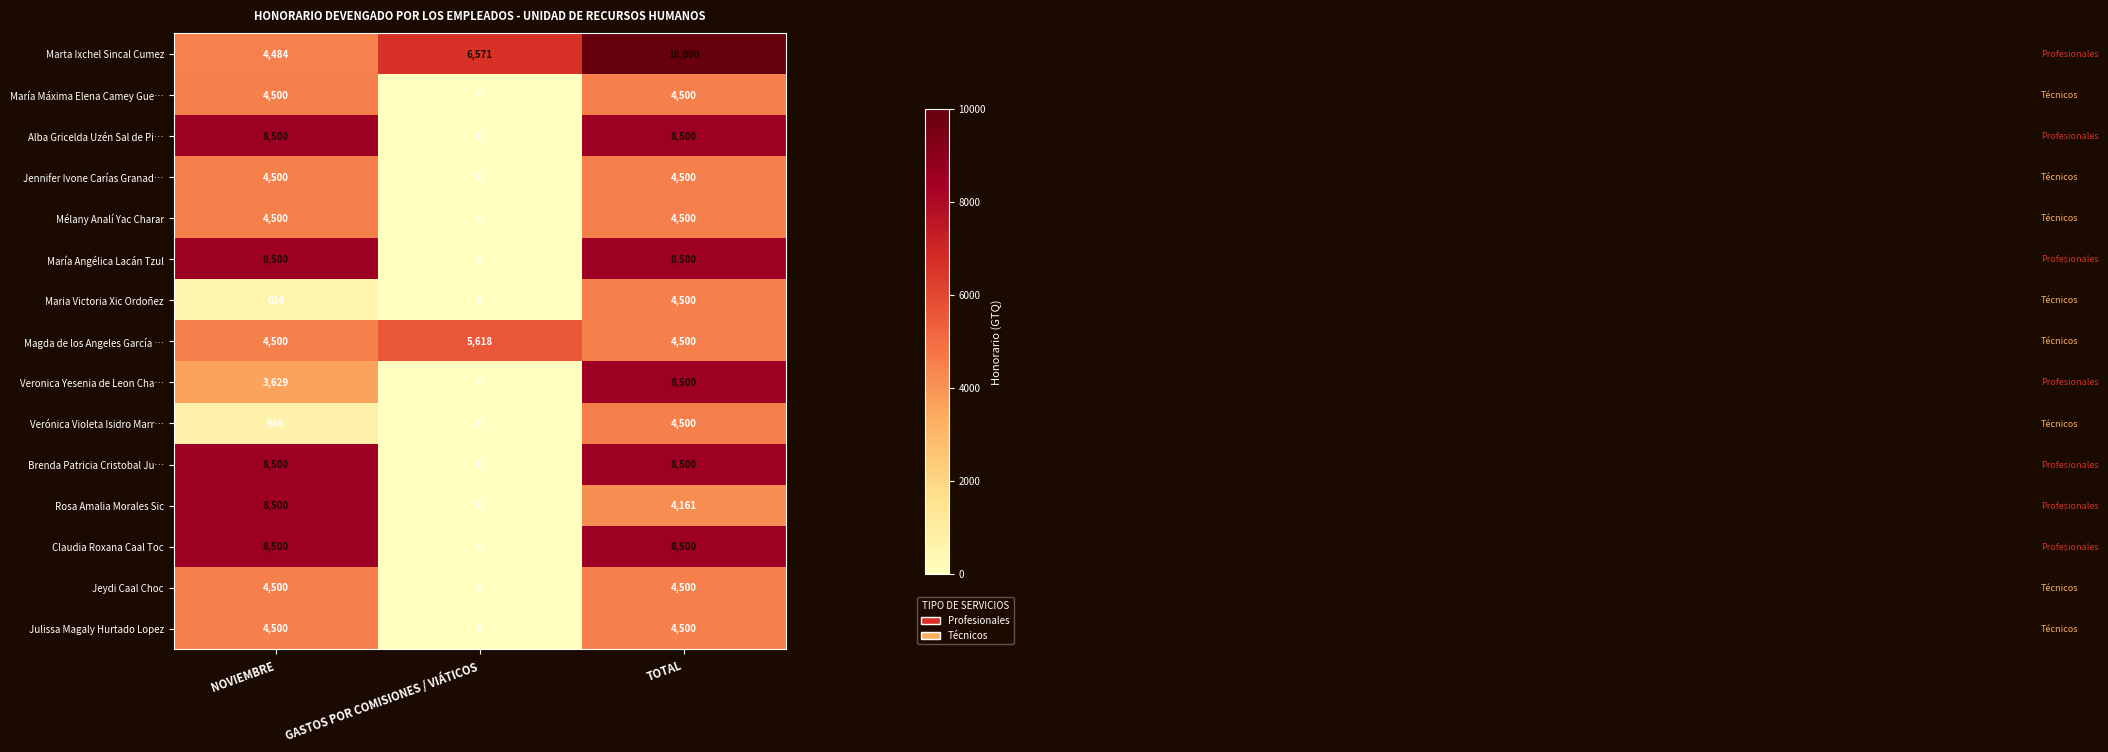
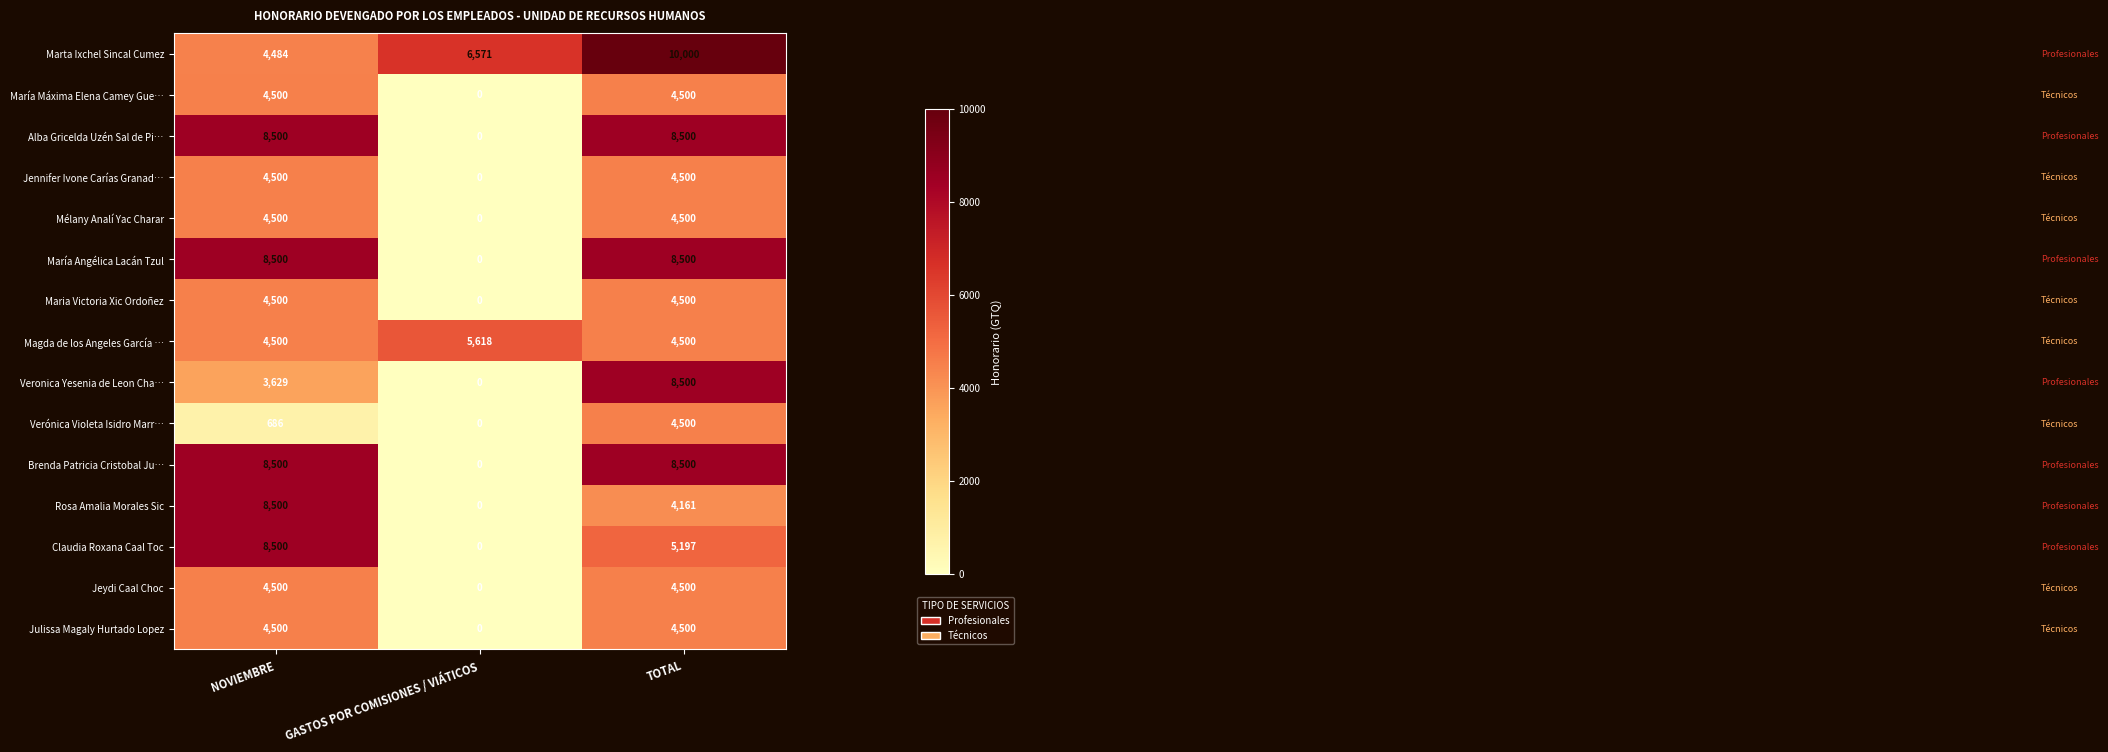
  {
    "Marta Ixchel Sincal Cumez": {
      "NOVIEMBRE": "4,484",
      "GASTOS POR COMISIONES / VIÁTICOS": "6,571",
      "TOTAL": "10,000"
    },
    "María Máxima Elena Camey Gue…": {
      "NOVIEMBRE": "4,500",
      "GASTOS POR COMISIONES / VIÁTICOS": "0",
      "TOTAL": "4,500"
    },
    "Alba Gricelda Uzén Sal de Pi…": {
      "NOVIEMBRE": "8,500",
      "GASTOS POR COMISIONES / VIÁTICOS": "0",
      "TOTAL": "8,500"
    },
    "Jennifer Ivone Carías Granad…": {
      "NOVIEMBRE": "4,500",
      "GASTOS POR COMISIONES / VIÁTICOS": "0",
      "TOTAL": "4,500"
    },
    "Mélany Analí Yac Charar": {
      "NOVIEMBRE": "4,500",
      "GASTOS POR COMISIONES / VIÁTICOS": "0",
      "TOTAL": "4,500"
    },
    "María Angélica Lacán Tzul": {
      "NOVIEMBRE": "8,500",
      "GASTOS POR COMISIONES / VIÁTICOS": "0",
      "TOTAL": "8,500"
    },
    "Maria Victoria Xic Ordoñez": {
-     "NOVIEMBRE": "624",
+     "NOVIEMBRE": "4,500",
      "GASTOS POR COMISIONES / VIÁTICOS": "0",
      "TOTAL": "4,500"
    },
    "Magda de los Angeles García …": {
      "NOVIEMBRE": "4,500",
      "GASTOS POR COMISIONES / VIÁTICOS": "5,618",
      "TOTAL": "4,500"
    },
    "Veronica Yesenia de Leon Cha…": {
      "NOVIEMBRE": "3,629",
      "GASTOS POR COMISIONES / VIÁTICOS": "0",
      "TOTAL": "8,500"
    },
    "Verónica Violeta Isidro Marr…": {
      "NOVIEMBRE": "686",
      "GASTOS POR COMISIONES / VIÁTICOS": "0",
      "TOTAL": "4,500"
    },
    "Brenda Patricia Cristobal Ju…": {
      "NOVIEMBRE": "8,500",
      "GASTOS POR COMISIONES / VIÁTICOS": "0",
      "TOTAL": "8,500"
    },
    "Rosa Amalia Morales Sic": {
      "NOVIEMBRE": "8,500",
      "GASTOS POR COMISIONES / VIÁTICOS": "0",
      "TOTAL": "4,161"
    },
    "Claudia Roxana Caal Toc": {
      "NOVIEMBRE": "8,500",
      "GASTOS POR COMISIONES / VIÁTICOS": "0",
-     "TOTAL": "8,500"
+     "TOTAL": "5,197"
    },
    "Jeydi Caal Choc": {
      "NOVIEMBRE": "4,500",
      "GASTOS POR COMISIONES / VIÁTICOS": "0",
      "TOTAL": "4,500"
    },
    "Julissa Magaly Hurtado Lopez": {
      "NOVIEMBRE": "4,500",
      "GASTOS POR COMISIONES / VIÁTICOS": "0",
      "TOTAL": "4,500"
    }
  }
